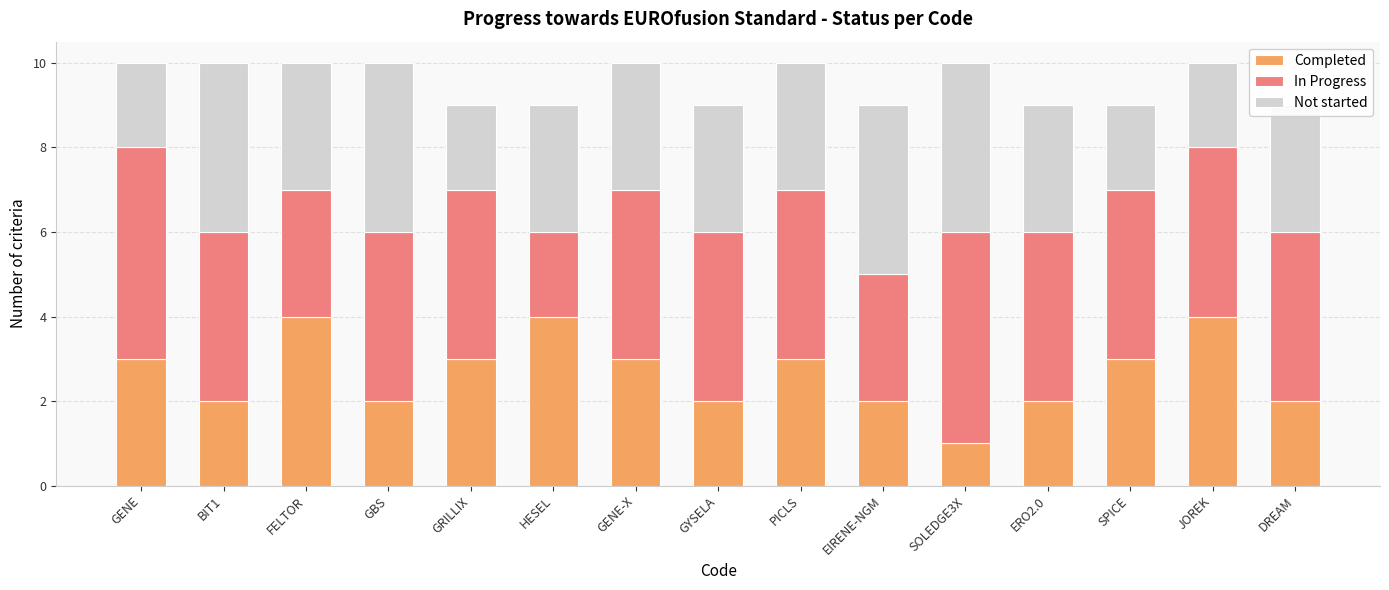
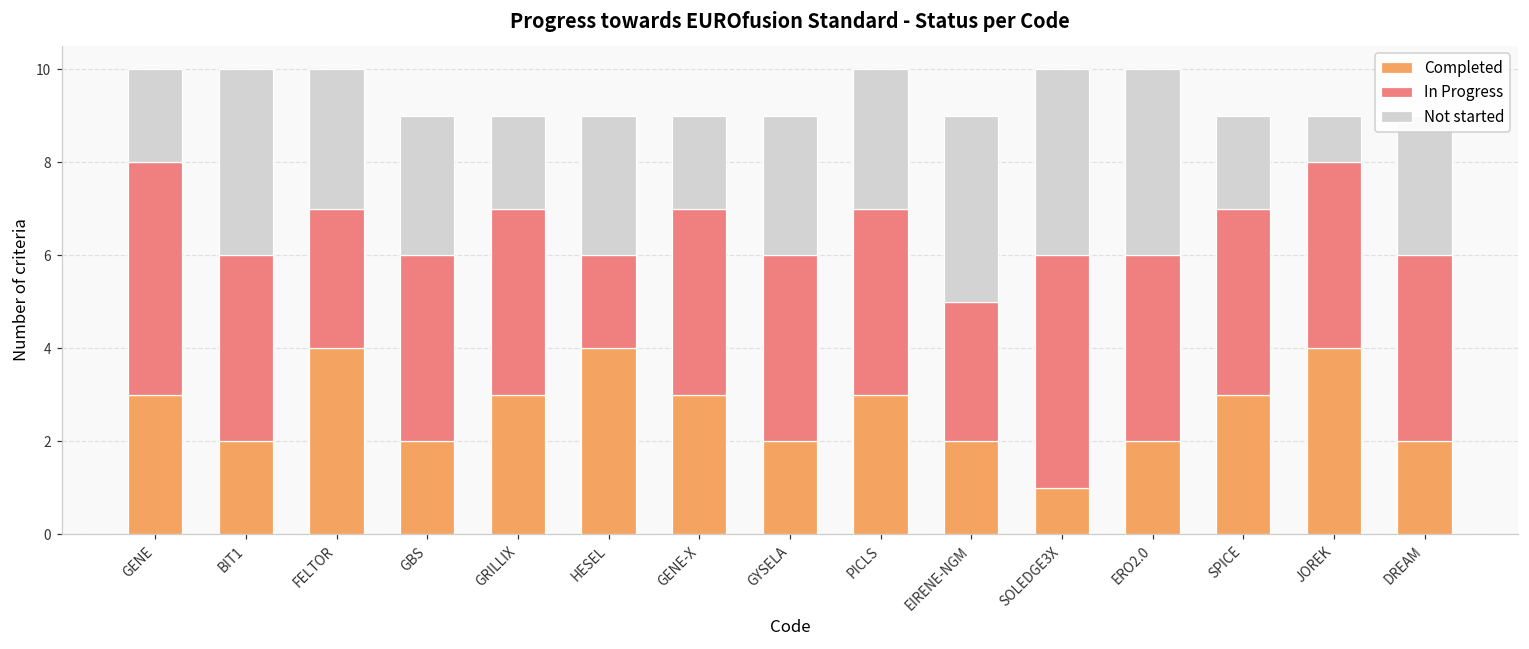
  {
    "Not started": {
      "GENE": 2,
      "BIT1": 4,
      "FELTOR": 3,
-     "GBS": 4,
+     "GBS": 3,
      "GRILLIX": 2,
      "HESEL": 3,
-     "GENE-X": 3,
+     "GENE-X": 2,
      "GYSELA": 3,
      "PICLS": 3,
      "EIRENE-NGM": 4,
      "SOLEDGE3X": 4,
-     "ERO2.0": 3,
+     "ERO2.0": 4,
      "SPICE": 2,
-     "JOREK": 2
+     "JOREK": 1
    }
  }
